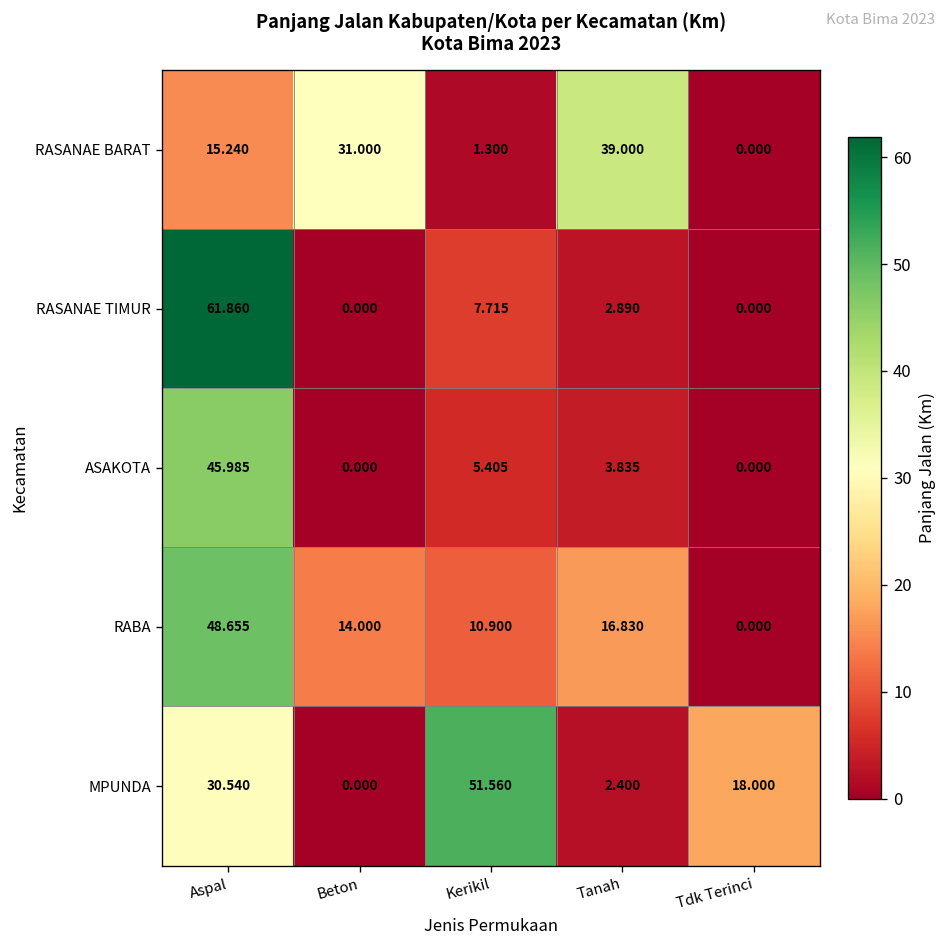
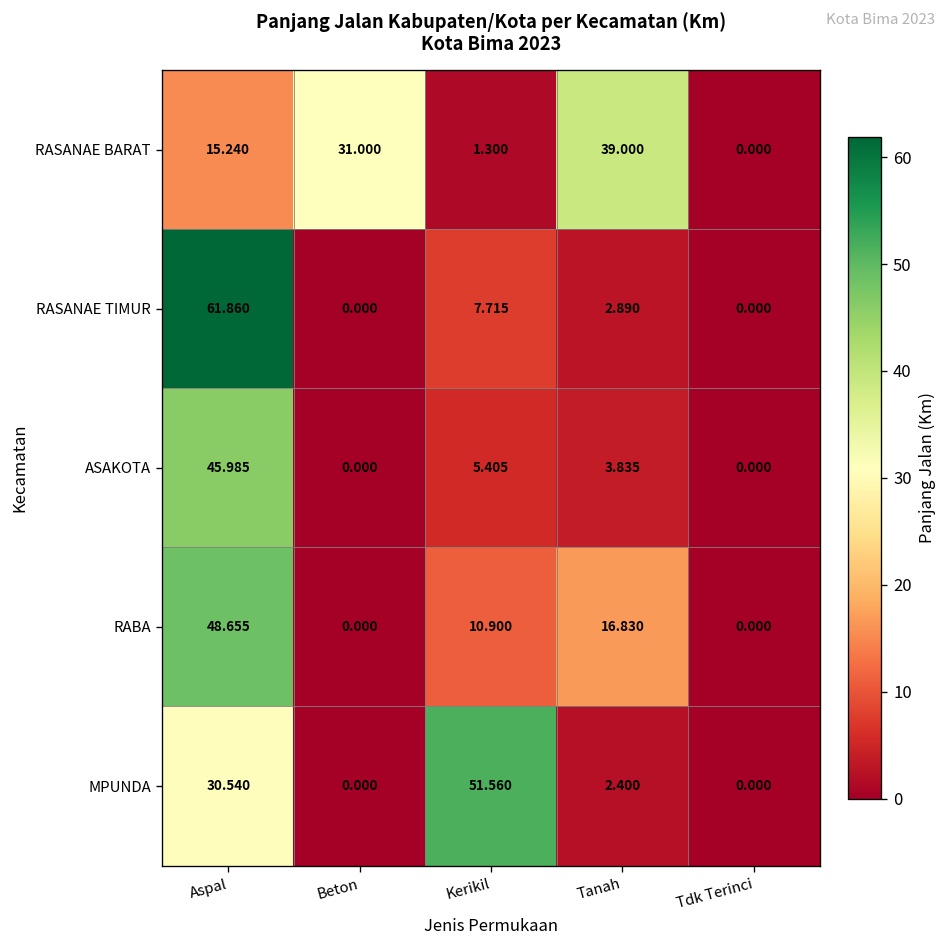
  {
    "RASANAE BARAT": {
      "Aspal": 15.240,
      "Beton": 31.000,
      "Kerikil": 1.300,
      "Tanah": 39.000,
      "Tdk Terinci": 0.000
    },
    "RASANAE TIMUR": {
      "Aspal": 61.860,
      "Beton": 0.000,
      "Kerikil": 7.715,
      "Tanah": 2.890,
      "Tdk Terinci": 0.000
    },
    "ASAKOTA": {
      "Aspal": 45.985,
      "Beton": 0.000,
      "Kerikil": 5.405,
      "Tanah": 3.835,
      "Tdk Terinci": 0.000
    },
    "RABA": {
      "Aspal": 48.655,
-     "Beton": 14.000,
+     "Beton": 0.000,
      "Kerikil": 10.900,
      "Tanah": 16.830,
      "Tdk Terinci": 0.000
    },
    "MPUNDA": {
      "Aspal": 30.540,
      "Beton": 0.000,
      "Kerikil": 51.560,
      "Tanah": 2.400,
-     "Tdk Terinci": 18.000
+     "Tdk Terinci": 0.000
    }
  }
